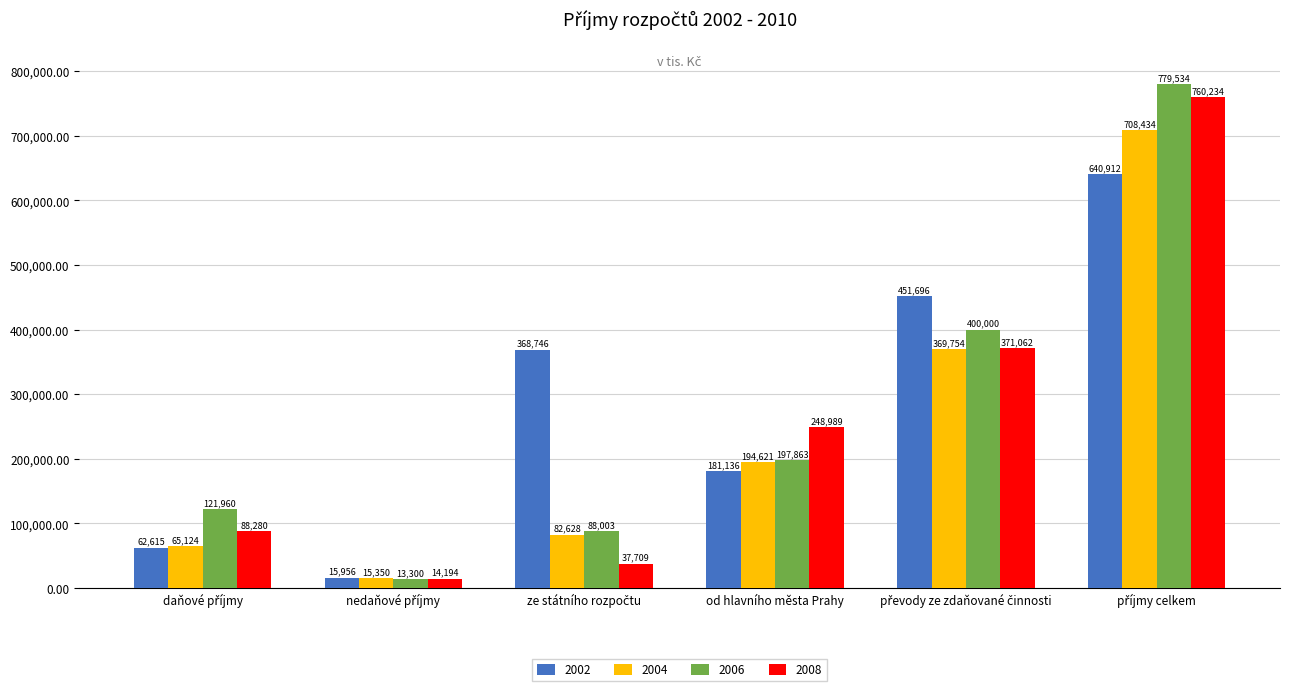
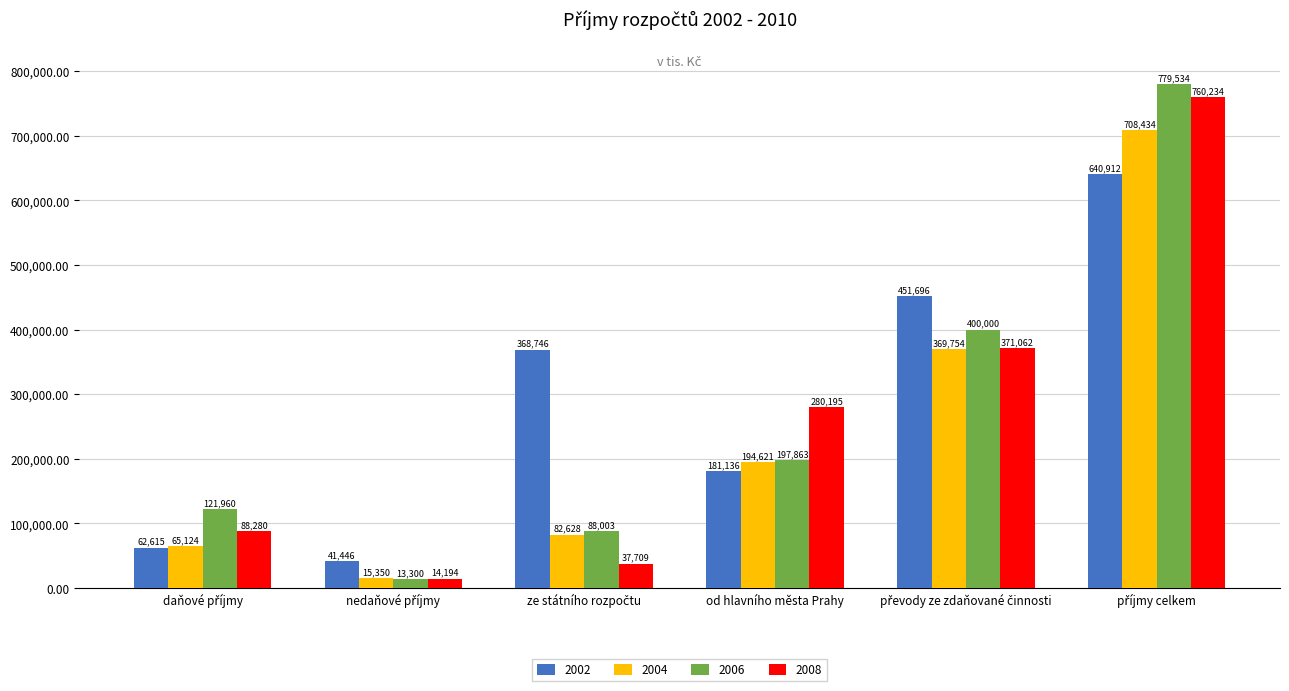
  {
    "2002": {
      "daňové příjmy": "62,615",
-     "nedaňové příjmy": "15,956",
+     "nedaňové příjmy": "41,446",
      "ze státního rozpočtu": "368,746",
      "od hlavního města Prahy": "181,136",
      "převody ze zdaňované činnosti": "451,696",
      "příjmy celkem": "640,912"
    },
    "2004": {
      "daňové příjmy": "65,124",
      "nedaňové příjmy": "15,350",
      "ze státního rozpočtu": "82,628",
      "od hlavního města Prahy": "194,621",
      "převody ze zdaňované činnosti": "369,754",
      "příjmy celkem": "708,434"
    },
    "2006": {
      "daňové příjmy": "121,960",
      "nedaňové příjmy": "13,300",
      "ze státního rozpočtu": "88,003",
      "od hlavního města Prahy": "197,863",
      "převody ze zdaňované činnosti": "400,000",
      "příjmy celkem": "779,534"
    },
    "2008": {
      "daňové příjmy": "88,280",
      "nedaňové příjmy": "14,194",
      "ze státního rozpočtu": "37,709",
-     "od hlavního města Prahy": "248,989",
+     "od hlavního města Prahy": "280,195",
      "převody ze zdaňované činnosti": "371,062",
      "příjmy celkem": "760,234"
    }
  }
